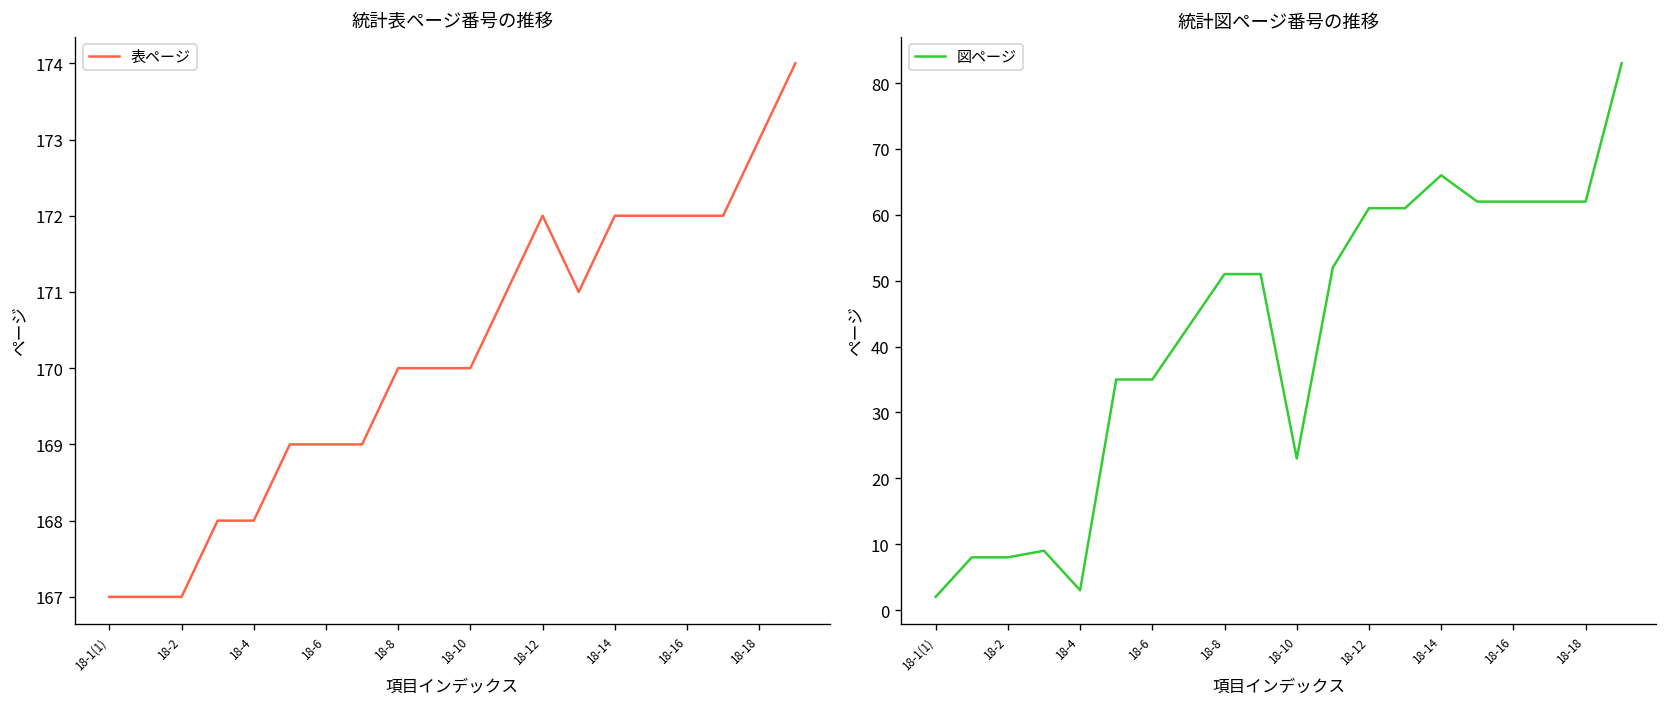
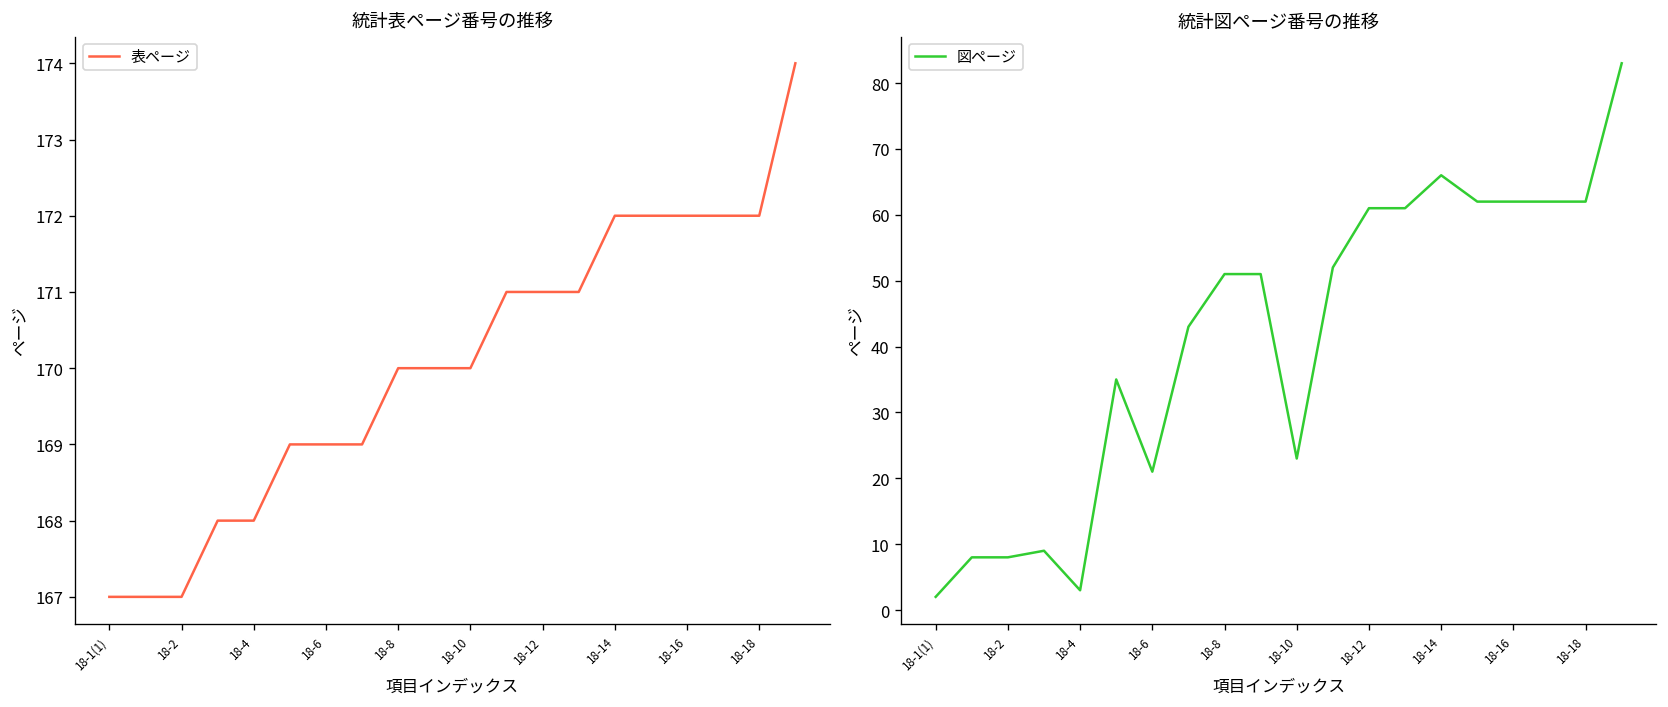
  {
    "統計表ページ番号の推移": {
      "18-1(1)": 167,
      "18-2": 167,
      "18-4": 168,
      "18-6": 169,
      "18-8": 170,
      "18-10": 170,
-     "18-12": 172,
+     "18-12": 171,
      "18-14": 172,
      "18-16": 172,
-     "18-18": 173
+     "18-18": 172
    },
    "統計図ページ番号の推移": {
      "18-1(1)": 2,
      "18-2": 8,
      "18-4": 3,
-     "18-6": 35,
+     "18-6": 21,
      "18-8": 51,
      "18-10": 23,
      "18-12": 61,
      "18-14": 66,
      "18-16": 62,
      "18-18": 62
    }
  }
